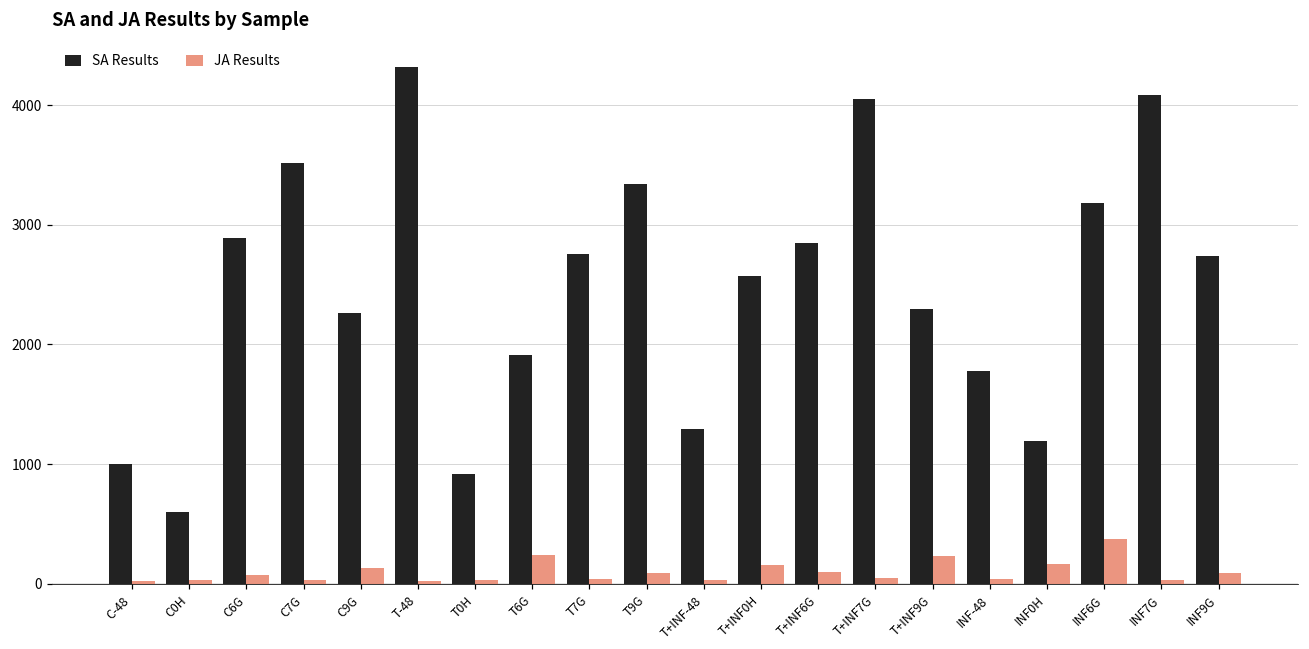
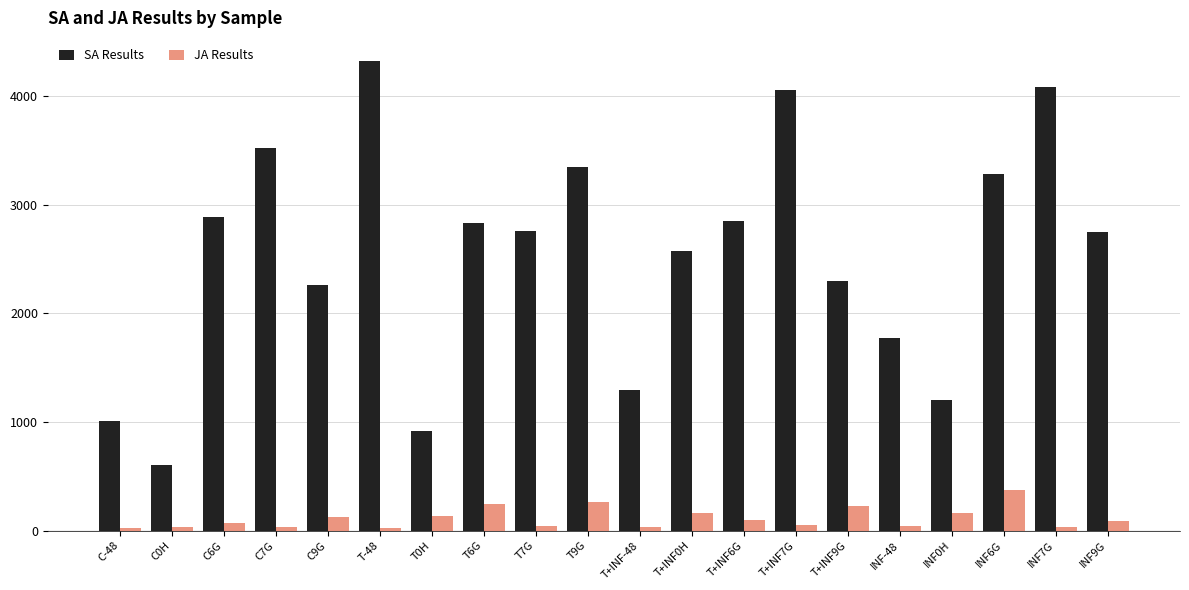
  {
    "SA Results": {
      "C-48": 1000,
      "C0H": 600,
      "C6G": 2890,
      "C7G": 3520,
      "C9G": 2260,
      "T-48": 4320,
      "T0H": 910,
-     "T6G": 1910,
+     "T6G": 2830,
      "T7G": 2750,
      "T9G": 3340,
      "T+INF-48": 1290,
      "T+INF0H": 2570,
      "T+INF6G": 2850,
      "T+INF7G": 4050,
      "T+INF9G": 2300,
      "INF-48": 1770,
      "INF0H": 1200,
-     "INF6G": 3180,
+     "INF6G": 3280,
      "INF7G": 4090,
      "INF9G": 2740
    },
    "JA Results": {
      "C0H": 30,
      "C6G": 70,
      "C7G": 30,
      "C9G": 130,
-     "T0H": 30,
+     "T0H": 130,
      "T6G": 240,
      "T7G": 40,
-     "T9G": 90,
+     "T9G": 260,
      "T+INF-48": 30,
      "T+INF0H": 160,
      "T+INF6G": 100,
      "T+INF7G": 50,
      "T+INF9G": 230,
      "INF-48": 40,
      "INF0H": 170,
      "INF6G": 380,
      "INF7G": 30,
      "INF9G": 90
    }
  }
